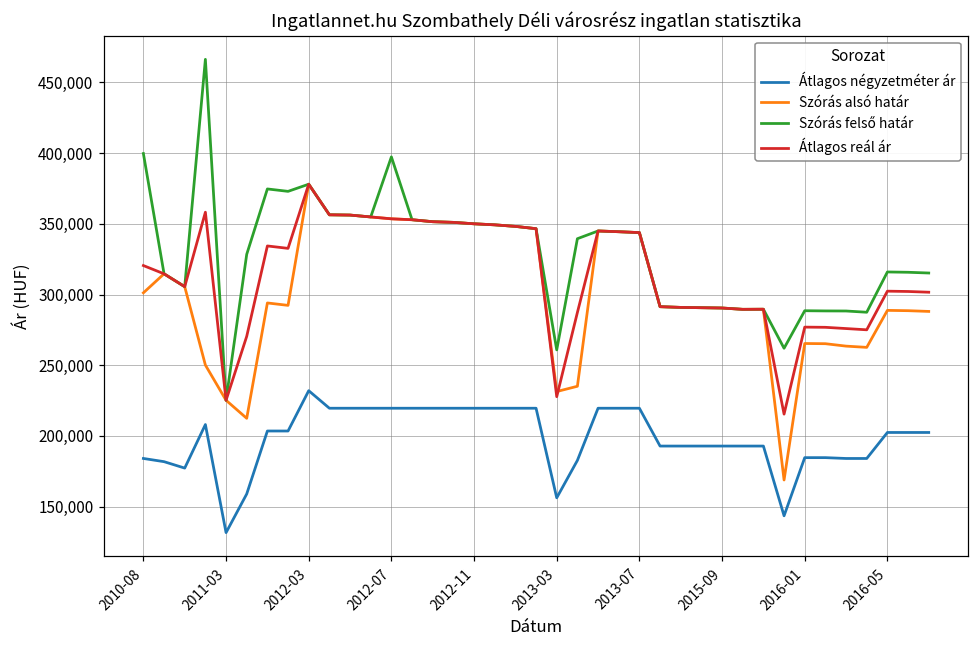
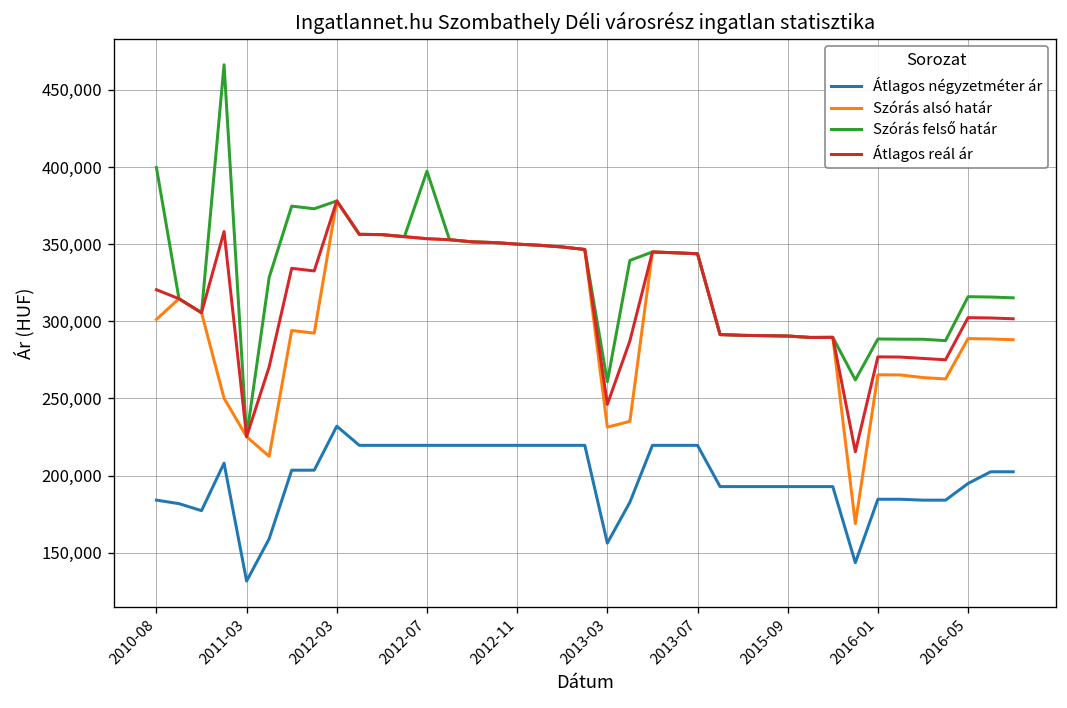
  {
    "Átlagos négyzetméter ár": {
      "2010-08": "184,000",
      "2011-03": "132,000",
      "2012-03": "232,000",
      "2012-07": "220,000",
      "2012-11": "220,000",
      "2013-03": "156,000",
      "2013-07": "220,000",
      "2015-09": "193,000",
      "2016-01": "185,000",
-     "2016-05": "202,000"
+     "2016-05": "195,000"
    },
    "Szórás alsó határ": {
      "2010-08": "301,000",
      "2013-03": "231,000",
      "2016-01": "265,000",
      "2016-05": "289,000"
    },
    "Szórás felső határ": {
      "2010-08": "400,000",
      "2012-07": "397,000",
      "2013-03": "261,000",
      "2016-01": "289,000",
      "2016-05": "316,000"
    },
    "Átlagos reál ár": {
      "2010-08": "320,000",
-     "2013-03": "228,000",
+     "2013-03": "246,000",
      "2016-01": "277,000",
      "2016-05": "302,000"
    }
  }
